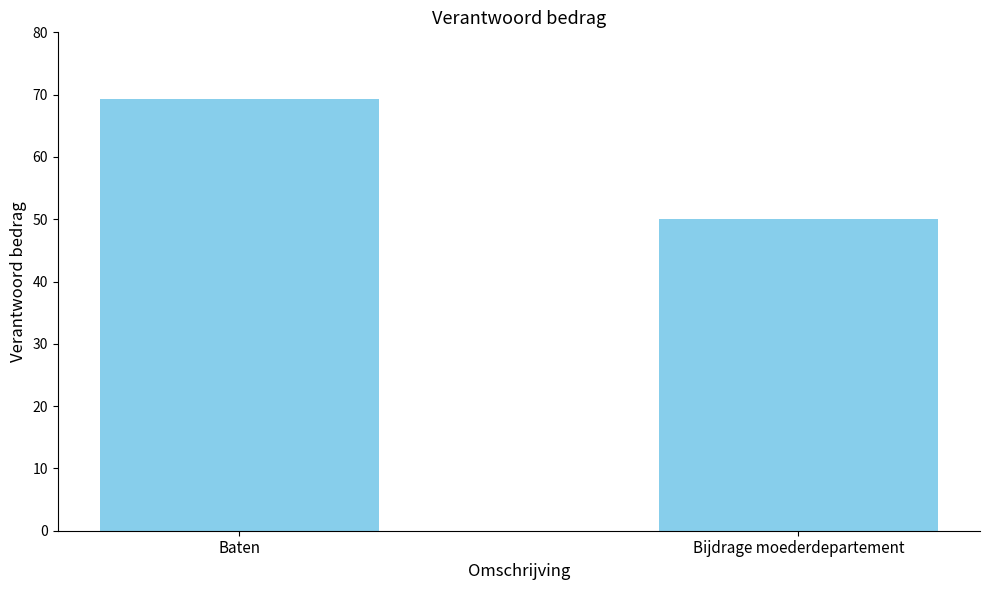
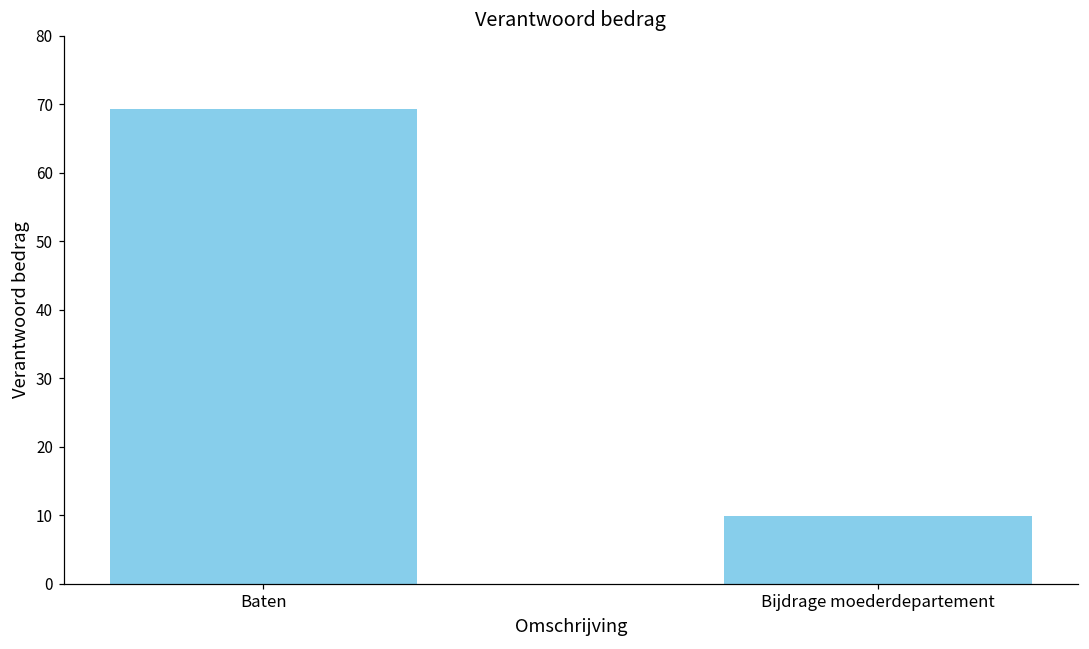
  {
    "Baten": 69,
-   "Bijdrage moederdepartement": 50
+   "Bijdrage moederdepartement": 10
  }
